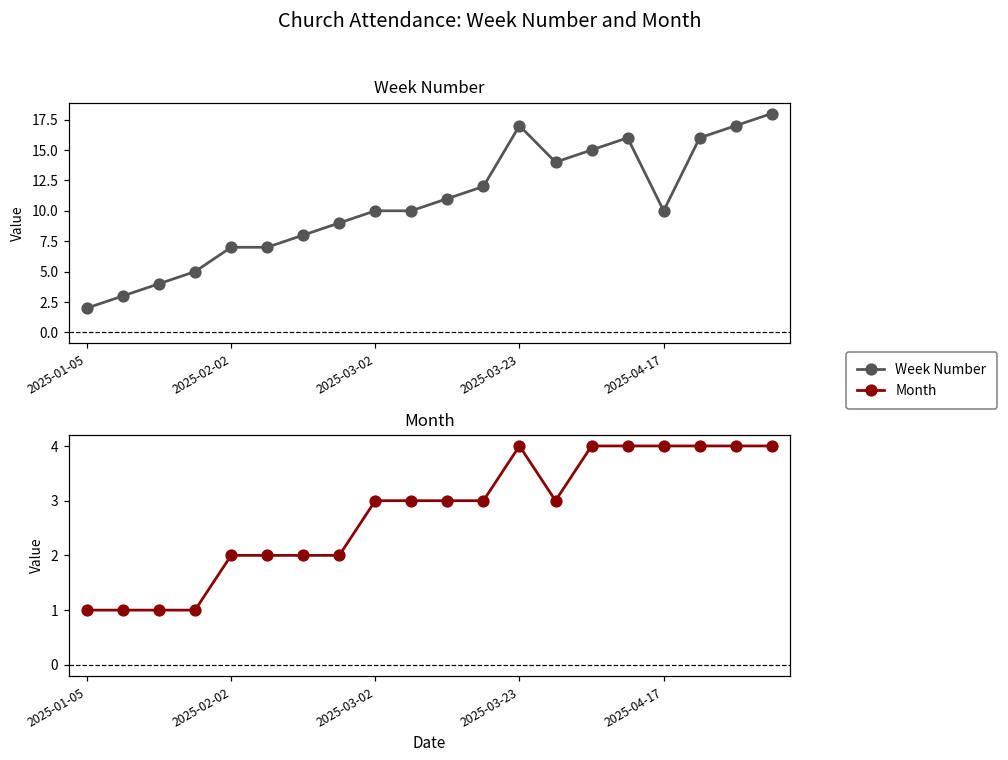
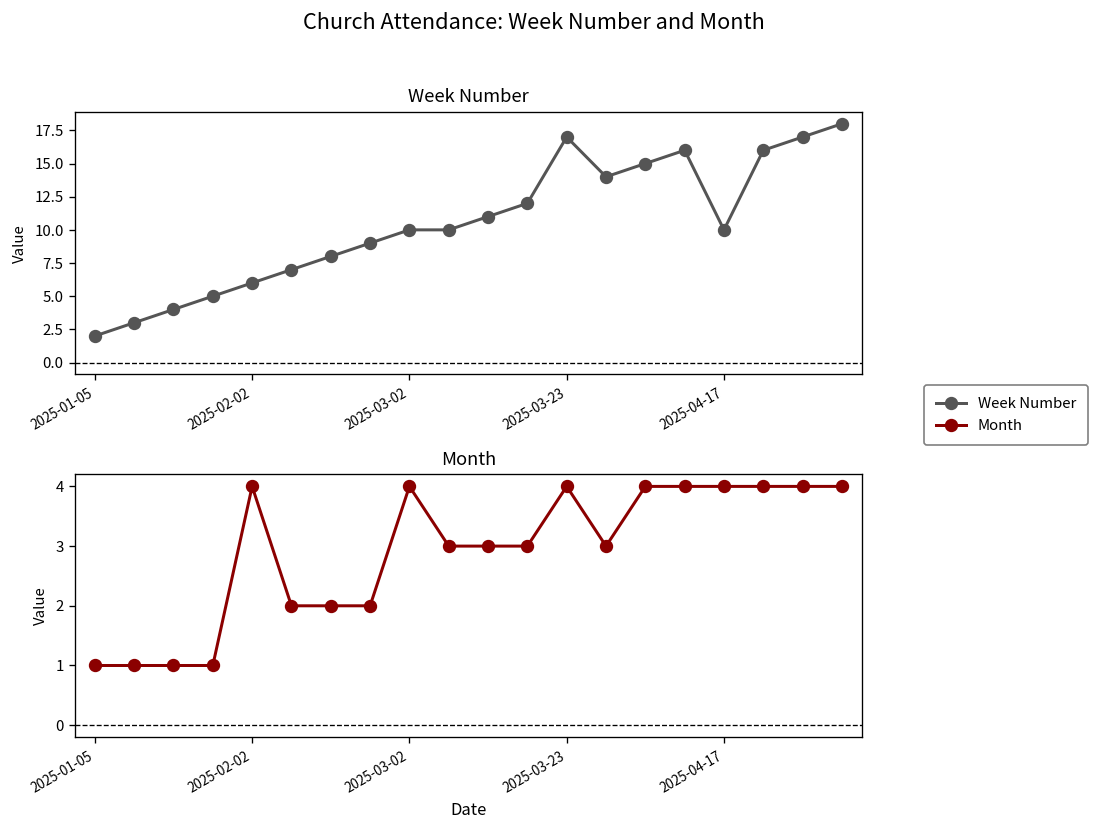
  {
    "Week Number": {
      "2025-01-05": 2,
-     "2025-02-02": 7,
+     "2025-02-02": 6,
      "2025-03-02": 10,
      "2025-03-23": 17,
      "2025-04-17": 10
    },
    "Month": {
      "2025-01-05": 1,
-     "2025-02-02": 2,
-     "2025-03-02": 3,
+     "2025-02-02": 4,
+     "2025-03-02": 4,
      "2025-03-23": 4,
      "2025-04-17": 4
    }
  }
